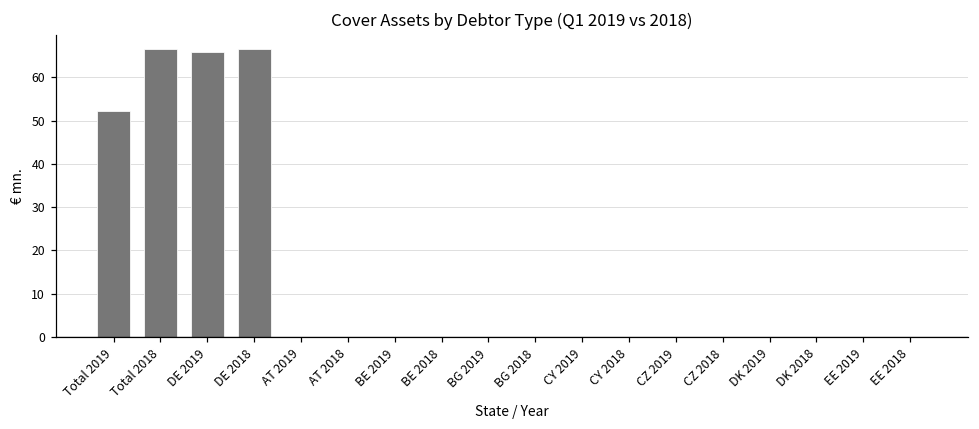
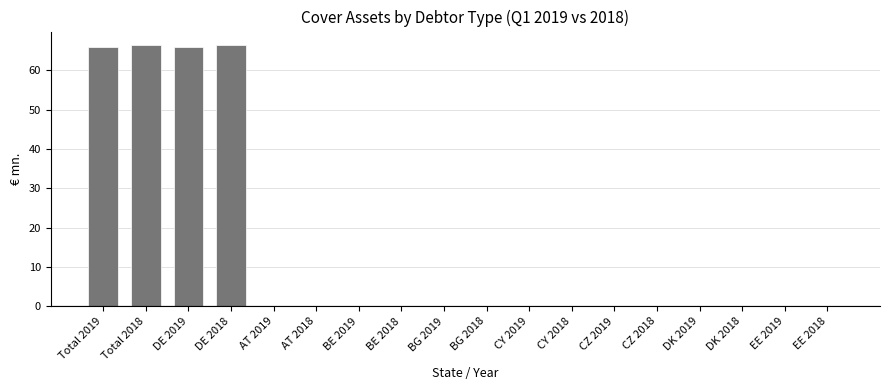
  {
-   "Total 2019": 52,
+   "Total 2019": 66,
    "Total 2018": 67,
    "DE 2019": 66,
    "DE 2018": 67,
    "AT 2019": 0,
    "AT 2018": 0,
    "BE 2019": 0,
    "BE 2018": 0,
    "BG 2019": 0,
    "BG 2018": 0,
    "CY 2019": 0,
    "CY 2018": 0,
    "CZ 2019": 0,
    "CZ 2018": 0,
    "DK 2019": 0,
    "DK 2018": 0,
    "EE 2019": 0,
    "EE 2018": 0
  }
